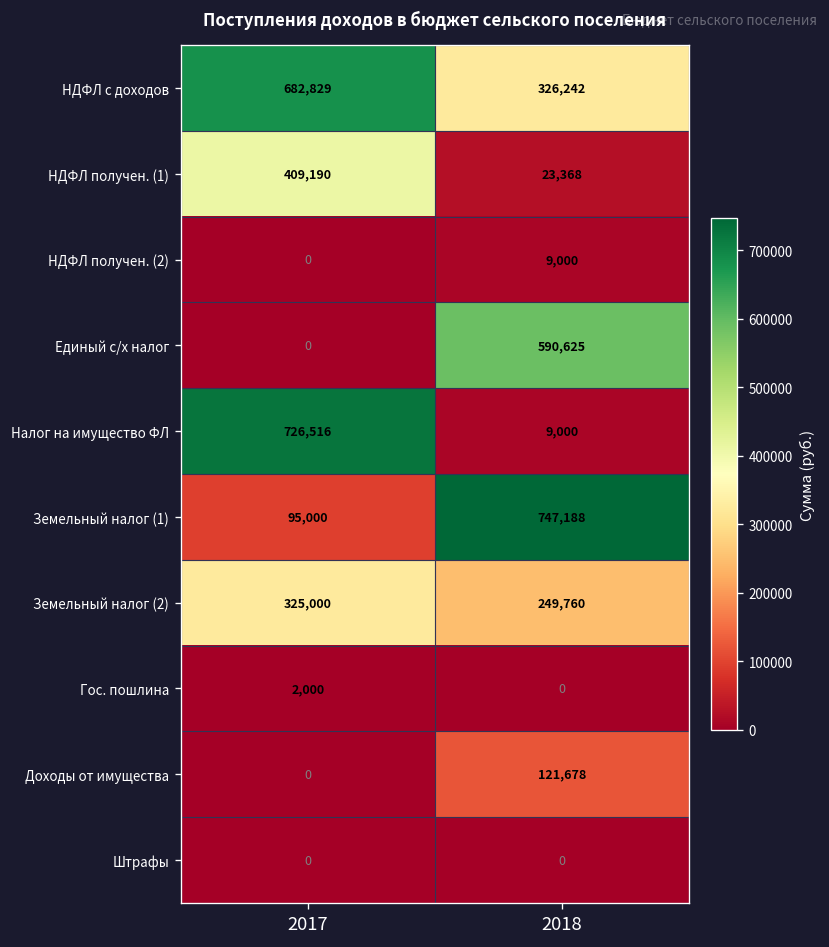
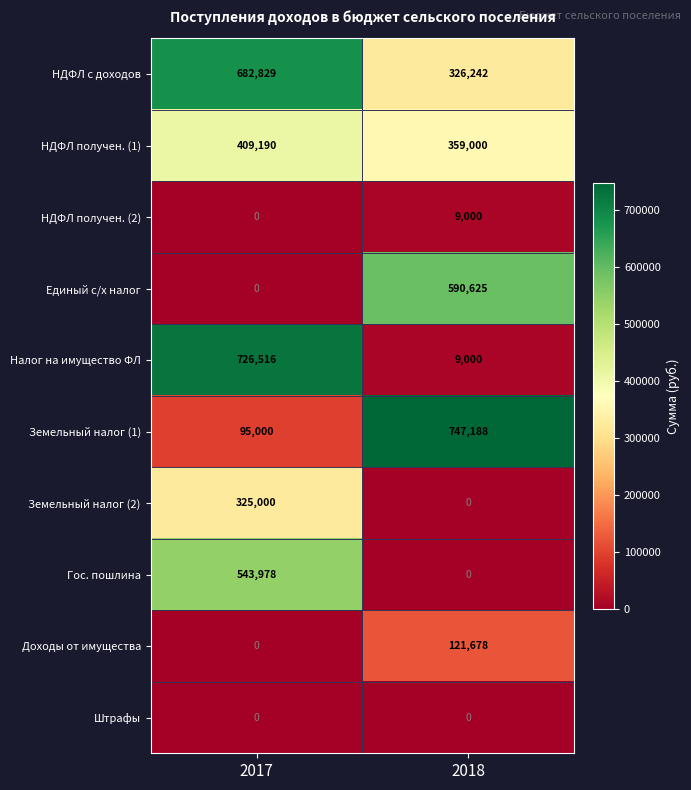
  {
    "НДФЛ с доходов": {
      "2017": "682,829",
      "2018": "326,242"
    },
    "НДФЛ получен. (1)": {
      "2017": "409,190",
-     "2018": "23,368"
+     "2018": "359,000"
    },
    "НДФЛ получен. (2)": {
      "2017": "0",
      "2018": "9,000"
    },
    "Единый с/х налог": {
      "2017": "0",
      "2018": "590,625"
    },
    "Налог на имущество ФЛ": {
      "2017": "726,516",
      "2018": "9,000"
    },
    "Земельный налог (1)": {
      "2017": "95,000",
      "2018": "747,188"
    },
    "Земельный налог (2)": {
      "2017": "325,000",
-     "2018": "249,760"
+     "2018": "0"
    },
    "Гос. пошлина": {
-     "2017": "2,000",
+     "2017": "543,978",
      "2018": "0"
    },
    "Доходы от имущества": {
      "2017": "0",
      "2018": "121,678"
    },
    "Штрафы": {
      "2017": "0",
      "2018": "0"
    }
  }
